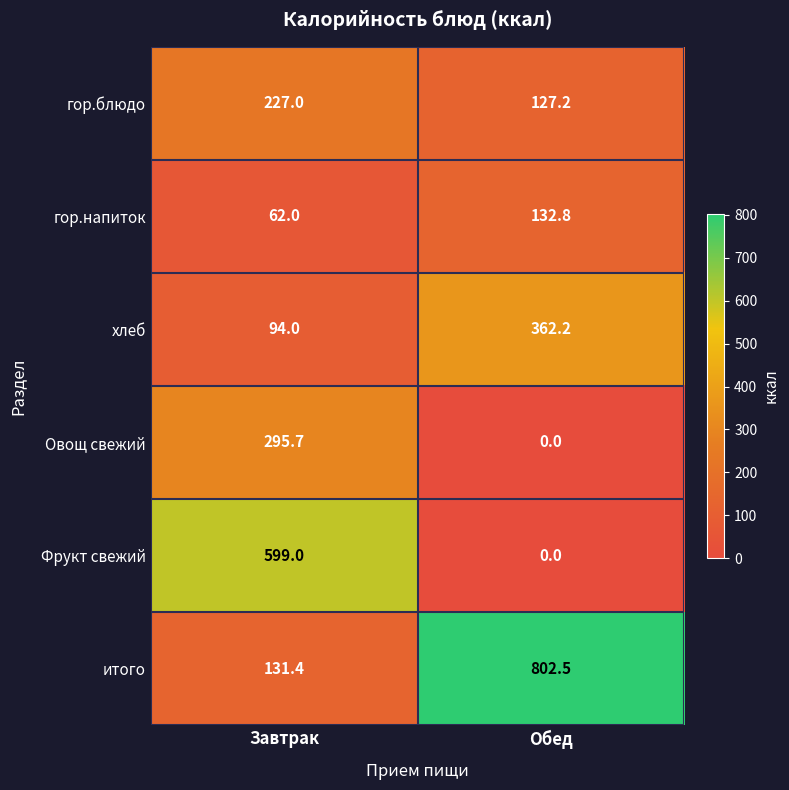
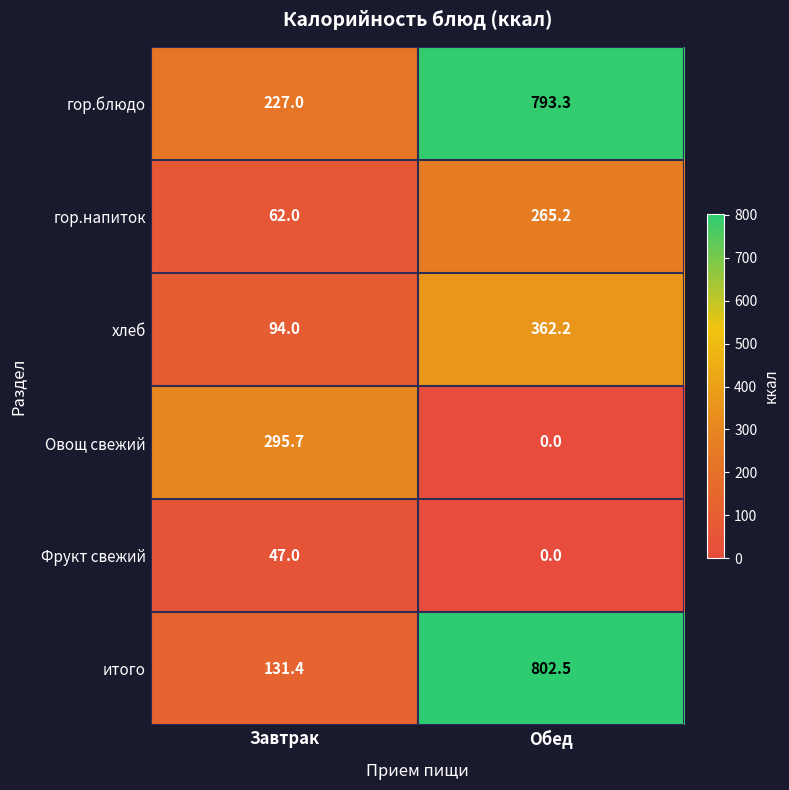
  {
    "гор.блюдо": {
      "Завтрак": 227.0,
-     "Обед": 127.2
+     "Обед": 793.3
    },
    "гор.напиток": {
      "Завтрак": 62.0,
-     "Обед": 132.8
+     "Обед": 265.2
    },
    "хлеб": {
      "Завтрак": 94.0,
      "Обед": 362.2
    },
    "Овощ свежий": {
      "Завтрак": 295.7,
      "Обед": 0.0
    },
    "Фрукт свежий": {
-     "Завтрак": 599.0,
+     "Завтрак": 47.0,
      "Обед": 0.0
    },
    "итого": {
      "Завтрак": 131.4,
      "Обед": 802.5
    }
  }
